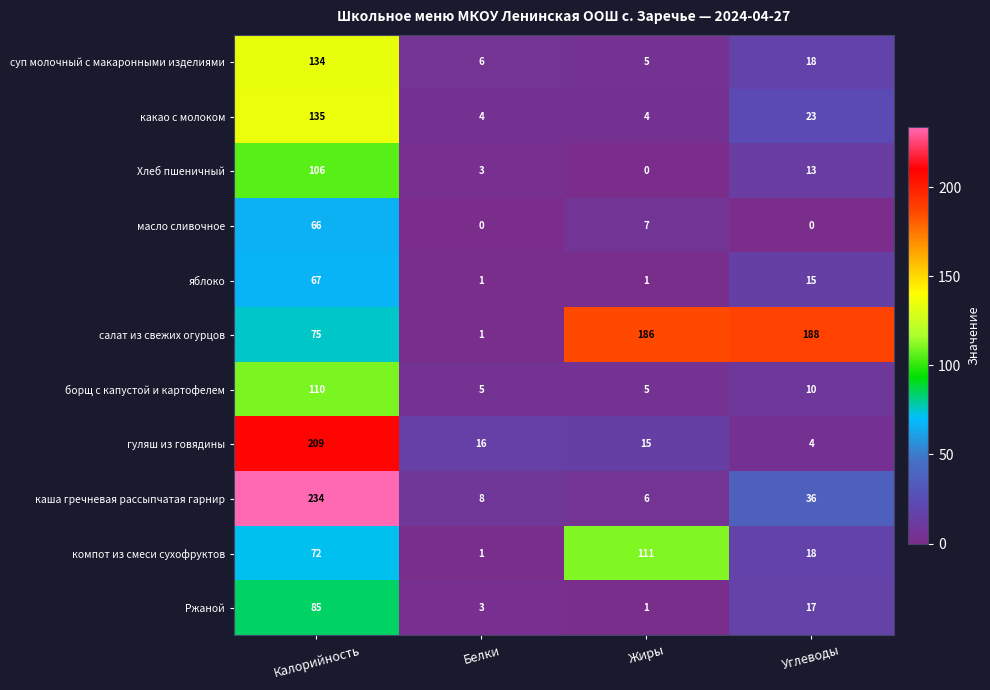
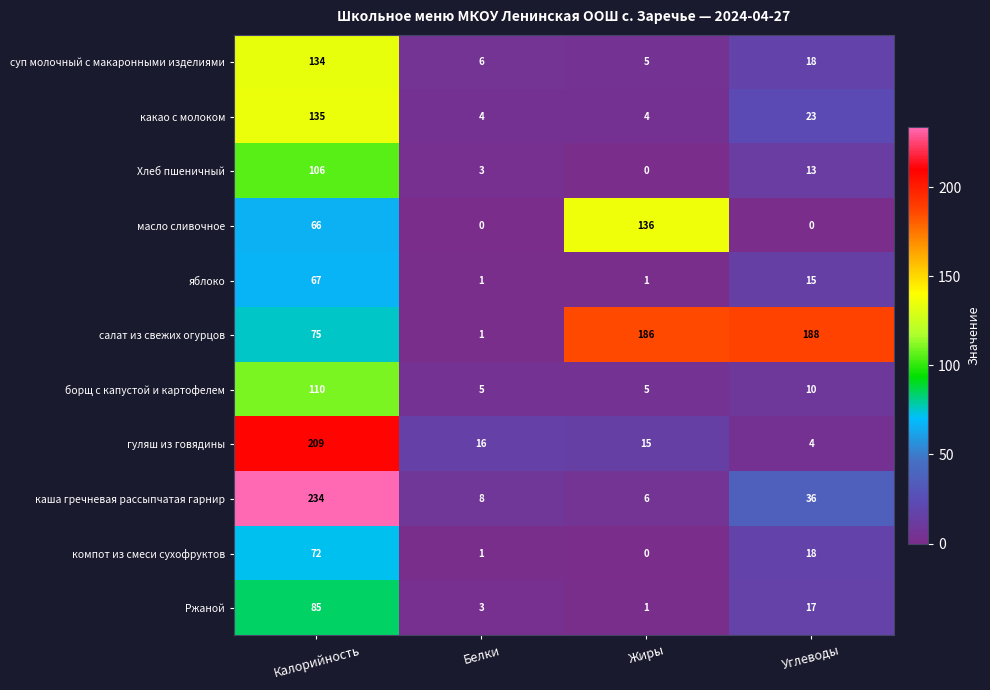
  {
    "суп молочный с макаронными изделиями": {
      "Калорийность": 134,
      "Белки": 6,
      "Жиры": 5,
      "Углеводы": 18
    },
    "какао с молоком": {
      "Калорийность": 135,
      "Белки": 4,
      "Жиры": 4,
      "Углеводы": 23
    },
    "Хлеб пшеничный": {
      "Калорийность": 106,
      "Белки": 3,
      "Жиры": 0,
      "Углеводы": 13
    },
    "масло сливочное": {
      "Калорийность": 66,
      "Белки": 0,
-     "Жиры": 7,
+     "Жиры": 136,
      "Углеводы": 0
    },
    "яблоко": {
      "Калорийность": 67,
      "Белки": 1,
      "Жиры": 1,
      "Углеводы": 15
    },
    "салат из свежих огурцов": {
      "Калорийность": 75,
      "Белки": 1,
      "Жиры": 186,
      "Углеводы": 188
    },
    "борщ с капустой и картофелем": {
      "Калорийность": 110,
      "Белки": 5,
      "Жиры": 5,
      "Углеводы": 10
    },
    "гуляш из говядины": {
      "Калорийность": 209,
      "Белки": 16,
      "Жиры": 15,
      "Углеводы": 4
    },
    "каша гречневая рассыпчатая гарнир": {
      "Калорийность": 234,
      "Белки": 8,
      "Жиры": 6,
      "Углеводы": 36
    },
    "компот из смеси сухофруктов": {
      "Калорийность": 72,
      "Белки": 1,
-     "Жиры": 111,
+     "Жиры": 0,
      "Углеводы": 18
    },
    "Ржаной": {
      "Калорийность": 85,
      "Белки": 3,
      "Жиры": 1,
      "Углеводы": 17
    }
  }
